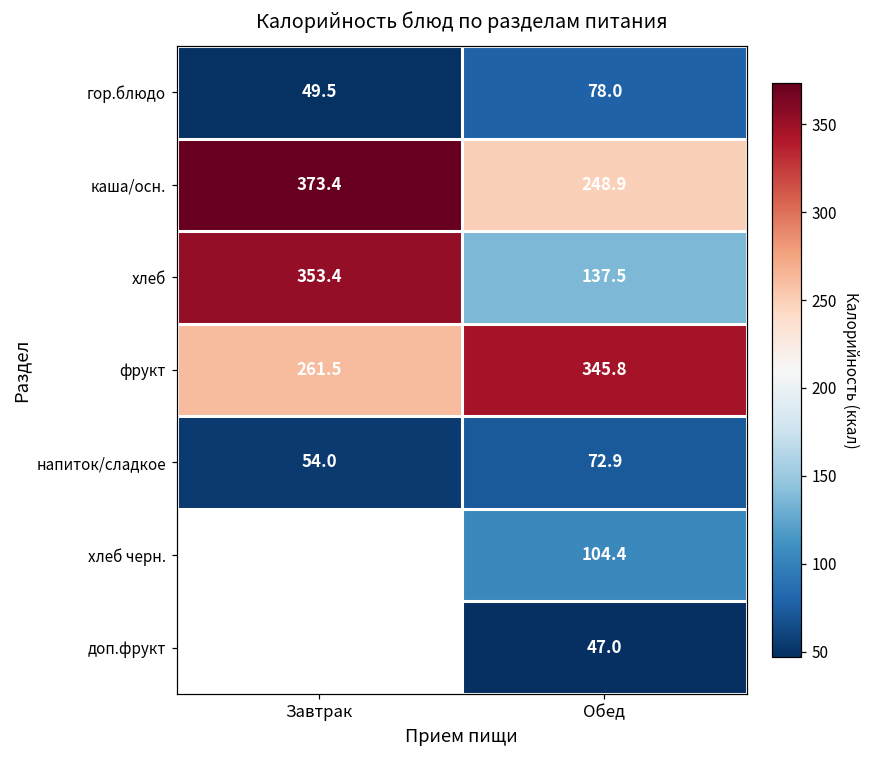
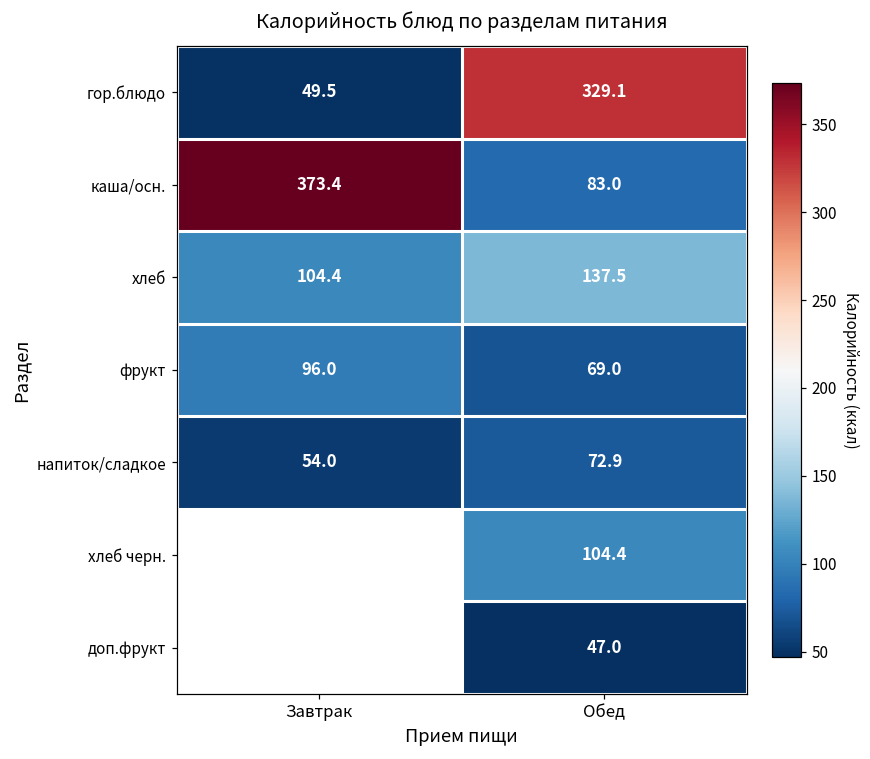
  {
    "гор.блюдо": {
      "Завтрак": 49.5,
-     "Обед": 78.0
+     "Обед": 329.1
    },
    "каша/осн.": {
      "Завтрак": 373.4,
-     "Обед": 248.9
+     "Обед": 83.0
    },
    "хлеб": {
-     "Завтрак": 353.4,
+     "Завтрак": 104.4,
      "Обед": 137.5
    },
    "фрукт": {
-     "Завтрак": 261.5,
-     "Обед": 345.8
+     "Завтрак": 96.0,
+     "Обед": 69.0
    },
    "напиток/сладкое": {
      "Завтрак": 54.0,
      "Обед": 72.9
    },
    "хлеб черн.": {
      "Обед": 104.4
    },
    "доп.фрукт": {
      "Обед": 47.0
    }
  }
